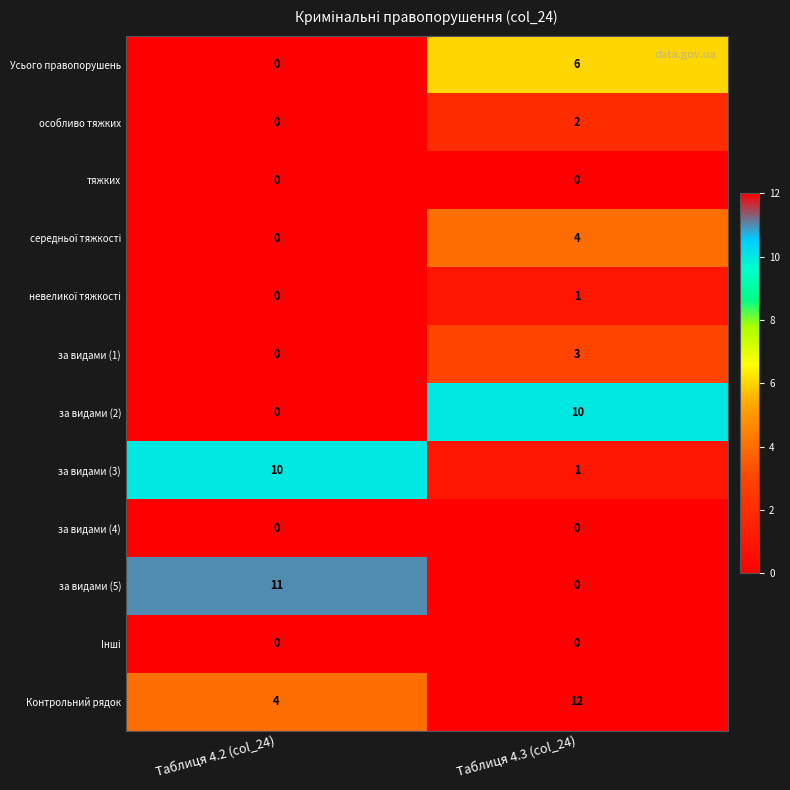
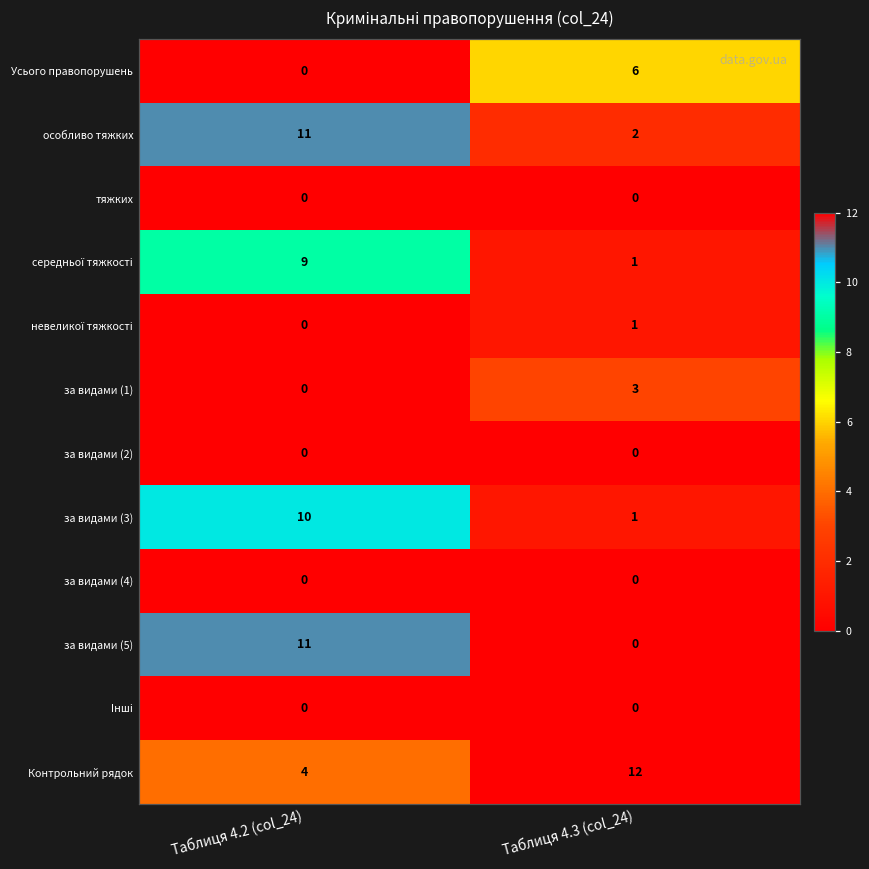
  {
    "Усього правопорушень": {
      "Таблиця 4.2 (col_24)": 0
    },
    "особливо тяжких": {
-     "Таблиця 4.2 (col_24)": 0,
+     "Таблиця 4.2 (col_24)": 11,
      "Таблиця 4.3 (col_24)": 2
    },
    "тяжких": {
      "Таблиця 4.2 (col_24)": 0,
      "Таблиця 4.3 (col_24)": 0
    },
    "середньої тяжкості": {
-     "Таблиця 4.2 (col_24)": 0,
-     "Таблиця 4.3 (col_24)": 4
+     "Таблиця 4.2 (col_24)": 9,
+     "Таблиця 4.3 (col_24)": 1
    },
    "невеликої тяжкості": {
      "Таблиця 4.2 (col_24)": 0,
      "Таблиця 4.3 (col_24)": 1
    },
    "за видами (1)": {
      "Таблиця 4.2 (col_24)": 0,
      "Таблиця 4.3 (col_24)": 3
    },
    "за видами (2)": {
      "Таблиця 4.2 (col_24)": 0,
-     "Таблиця 4.3 (col_24)": 10
+     "Таблиця 4.3 (col_24)": 0
    },
    "за видами (3)": {
      "Таблиця 4.2 (col_24)": 10,
      "Таблиця 4.3 (col_24)": 1
    },
    "за видами (4)": {
      "Таблиця 4.2 (col_24)": 0,
      "Таблиця 4.3 (col_24)": 0
    },
    "за видами (5)": {
      "Таблиця 4.2 (col_24)": 11,
      "Таблиця 4.3 (col_24)": 0
    },
    "Інші": {
      "Таблиця 4.2 (col_24)": 0,
      "Таблиця 4.3 (col_24)": 0
    },
    "Контрольний рядок": {
      "Таблиця 4.2 (col_24)": 4,
      "Таблиця 4.3 (col_24)": 12
    }
  }
